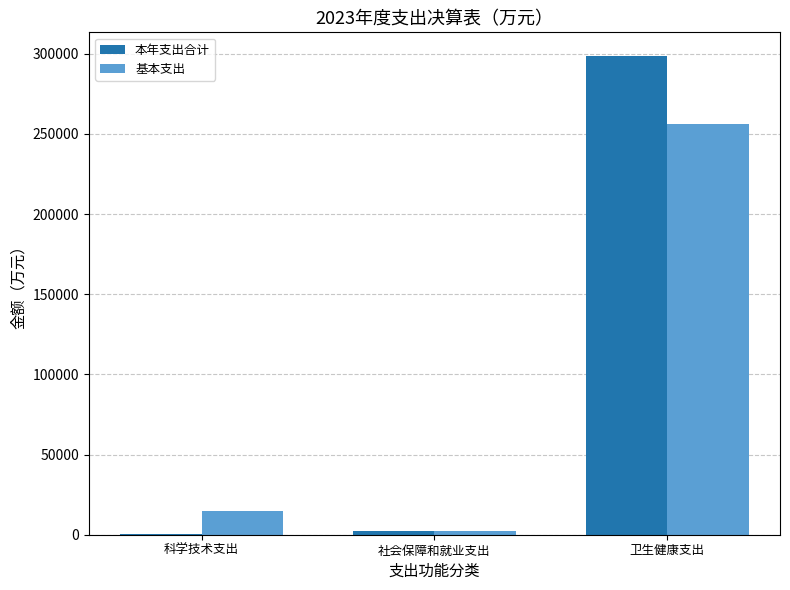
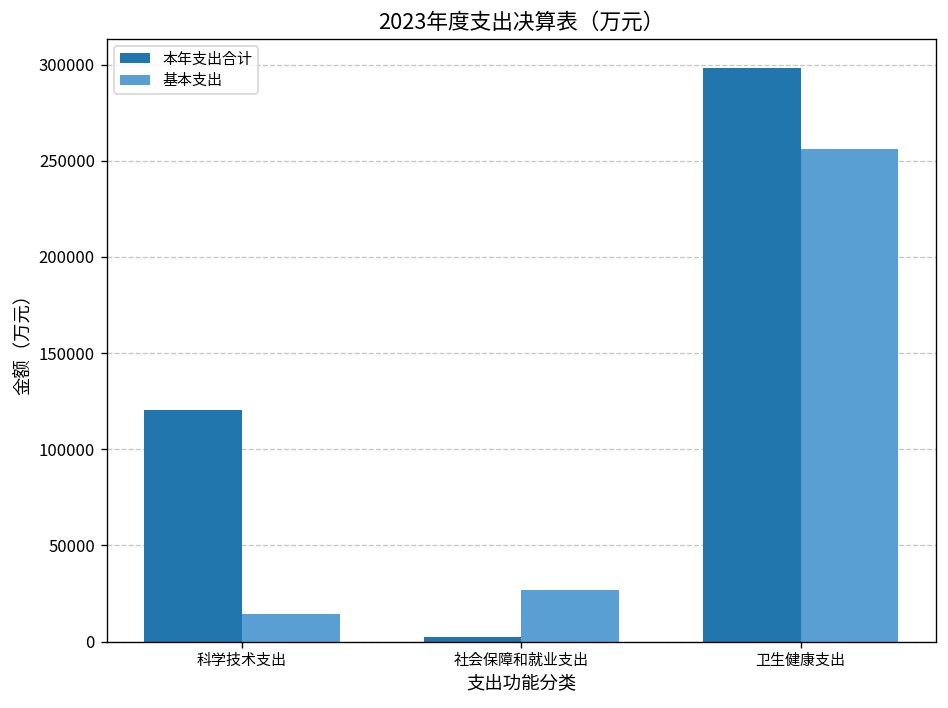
  {
    "本年支出合计": {
-     "科学技术支出": 1000,
+     "科学技术支出": 120000,
      "社会保障和就业支出": 2000,
      "卫生健康支出": 298000
    },
    "基本支出": {
      "科学技术支出": 15000,
-     "社会保障和就业支出": 2000,
+     "社会保障和就业支出": 27000,
      "卫生健康支出": 256000
    }
  }
